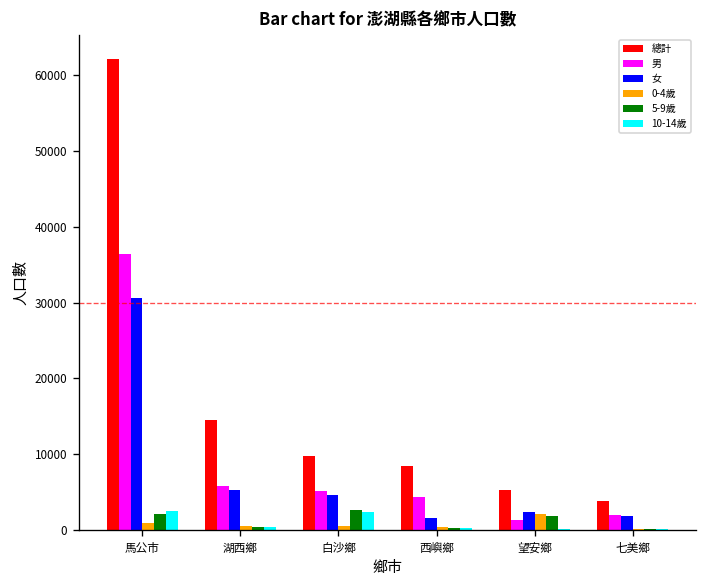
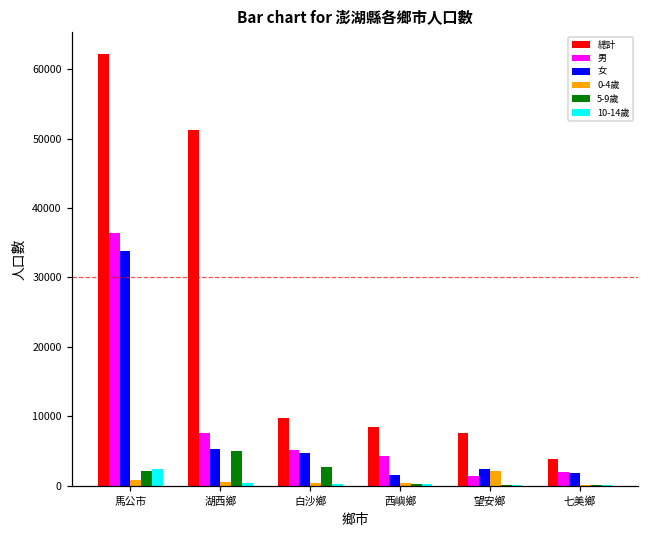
  {
    "總計": {
      "馬公市": 62000,
-     "湖西鄉": 14000,
+     "湖西鄉": 51000,
      "白沙鄉": 10000,
      "西嶼鄉": 8000,
-     "望安鄉": 5000,
+     "望安鄉": 8000,
      "七美鄉": 4000
    },
    "男": {
      "馬公市": 36000,
-     "湖西鄉": 6000,
+     "湖西鄉": 8000,
      "白沙鄉": 5000,
      "西嶼鄉": 4000,
      "望安鄉": 1000,
      "七美鄉": 2000
    },
    "女": {
-     "馬公市": 31000,
+     "馬公市": 34000,
      "湖西鄉": 5000,
      "白沙鄉": 5000,
      "西嶼鄉": 2000,
      "望安鄉": 2000,
      "七美鄉": 2000
    },
    "0-4歲": {
      "馬公市": 1000,
      "湖西鄉": 1000,
      "白沙鄉": 0,
      "望安鄉": 2000
    },
    "5-9歲": {
      "馬公市": 2000,
-     "湖西鄉": 0,
+     "湖西鄉": 5000,
      "白沙鄉": 3000,
-     "望安鄉": 2000
+     "望安鄉": 0
    },
    "10-14歲": {
      "馬公市": 2000,
      "湖西鄉": 0,
-     "白沙鄉": 2000
+     "白沙鄉": 0
    }
  }
